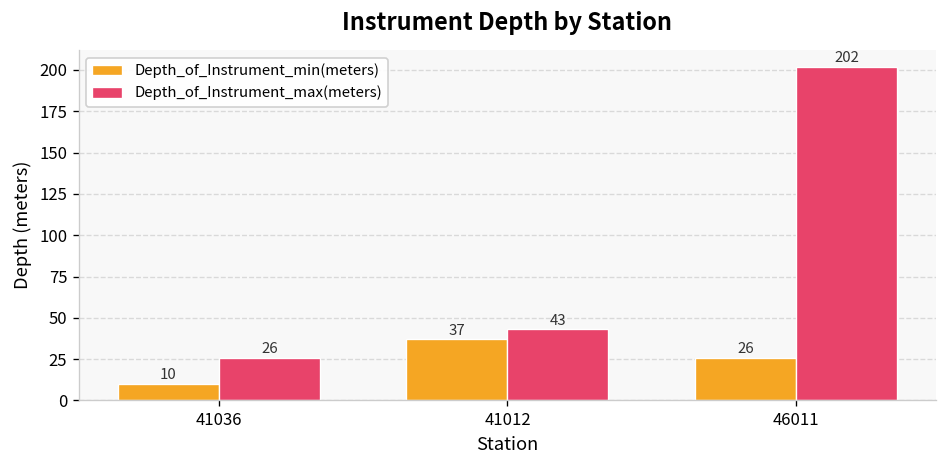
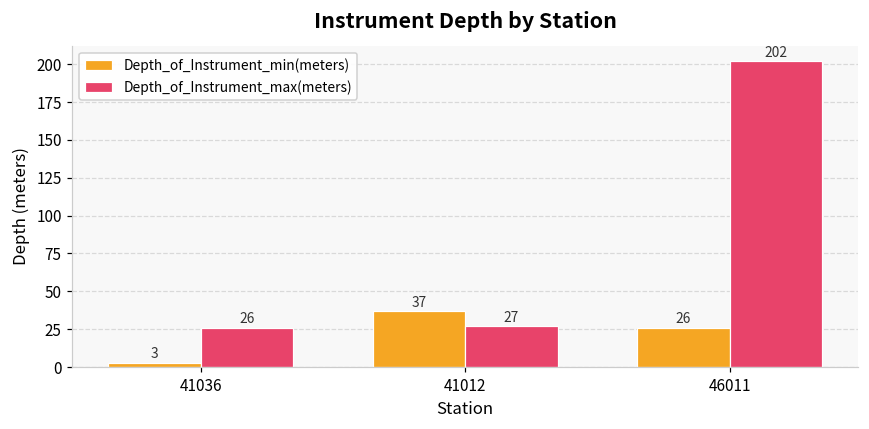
  {
    "Depth_of_Instrument_min(meters)": {
-     "41036": 10,
+     "41036": 3,
      "41012": 37,
      "46011": 26
    },
    "Depth_of_Instrument_max(meters)": {
      "41036": 26,
-     "41012": 43,
+     "41012": 27,
      "46011": 202
    }
  }
